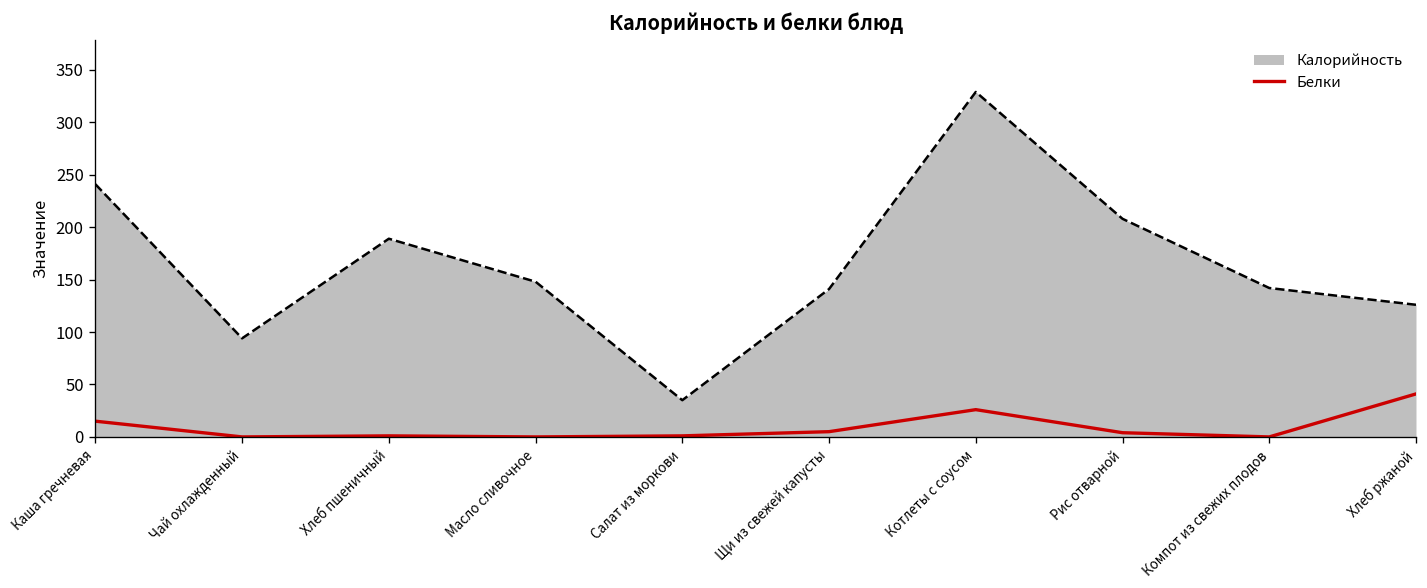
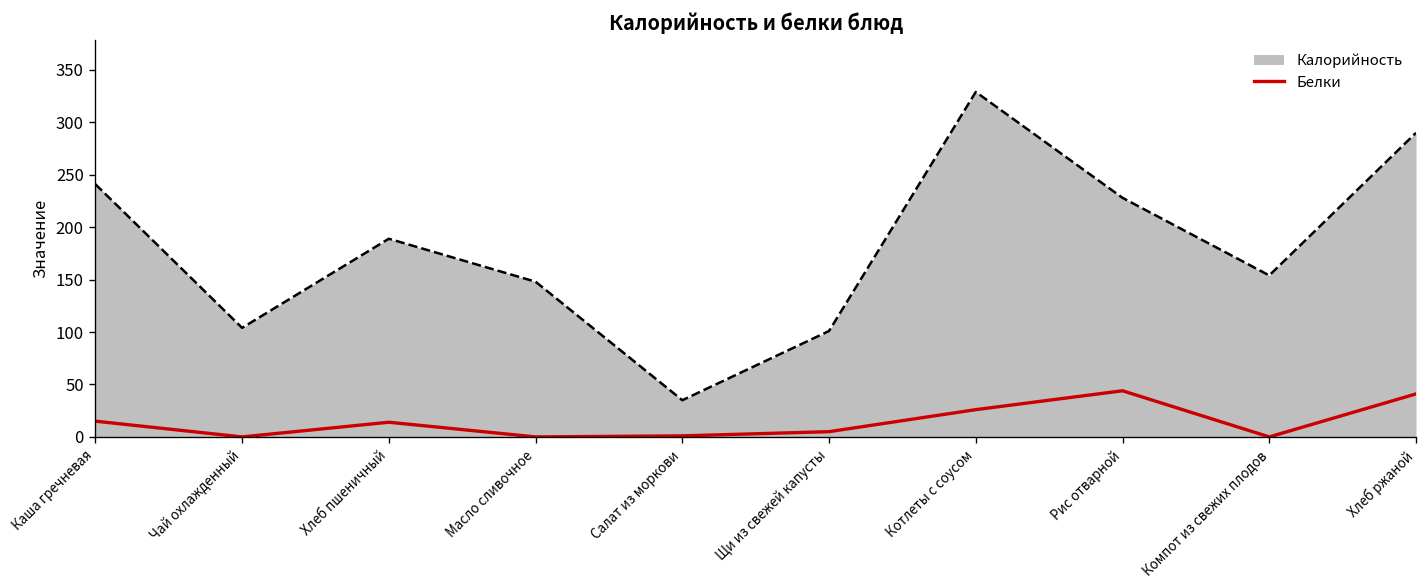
  {
    "Калорийность": {
      "Каша гречневая": 240,
-     "Чай охлажденный": 90,
+     "Чай охлажденный": 100,
      "Хлеб пшеничный": 190,
      "Масло сливочное": 150,
      "Салат из моркови": 40,
-     "Щи из свежей капусты": 140,
+     "Щи из свежей капусты": 100,
      "Котлеты с соусом": 330,
-     "Рис отварной": 210,
-     "Компот из свежих плодов": 140,
-     "Хлеб ржаной": 130
+     "Рис отварной": 230,
+     "Компот из свежих плодов": 150,
+     "Хлеб ржаной": 290
    },
    "Белки": {
      "Каша гречневая": 20,
      "Чай охлажденный": 0,
-     "Хлеб пшеничный": 0,
+     "Хлеб пшеничный": 10,
      "Масло сливочное": 0,
      "Салат из моркови": 0,
      "Щи из свежей капусты": 10,
      "Котлеты с соусом": 30,
-     "Рис отварной": 0,
+     "Рис отварной": 40,
      "Компот из свежих плодов": 0,
      "Хлеб ржаной": 40
    }
  }
